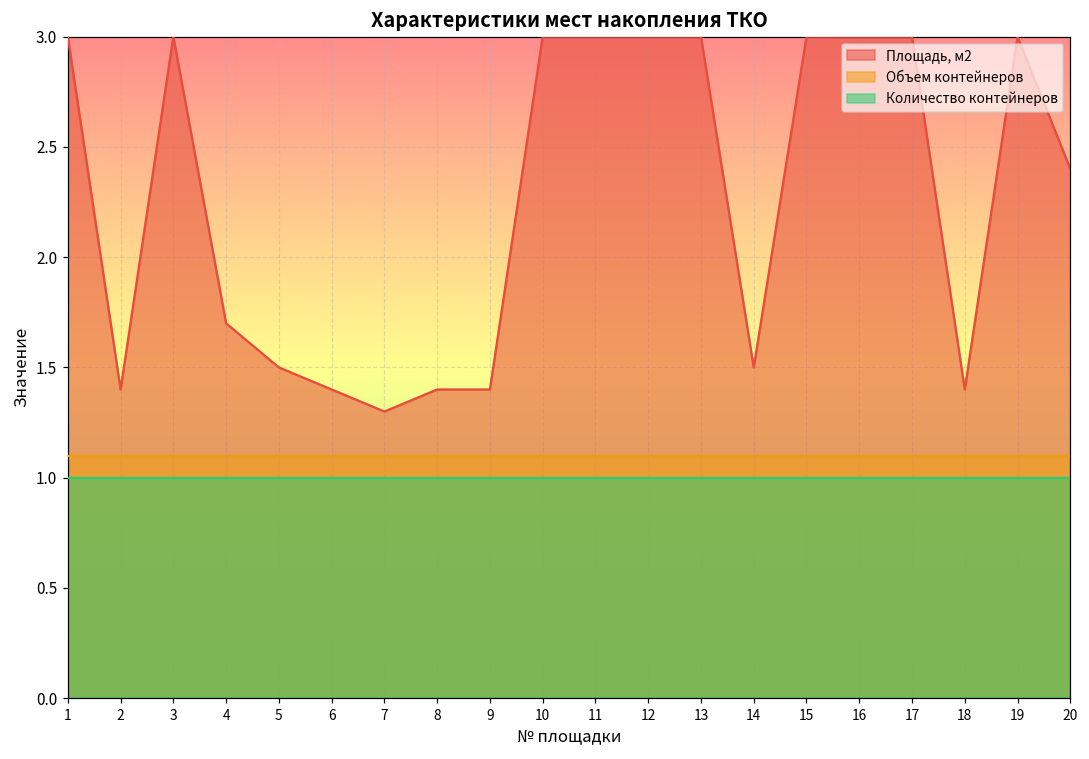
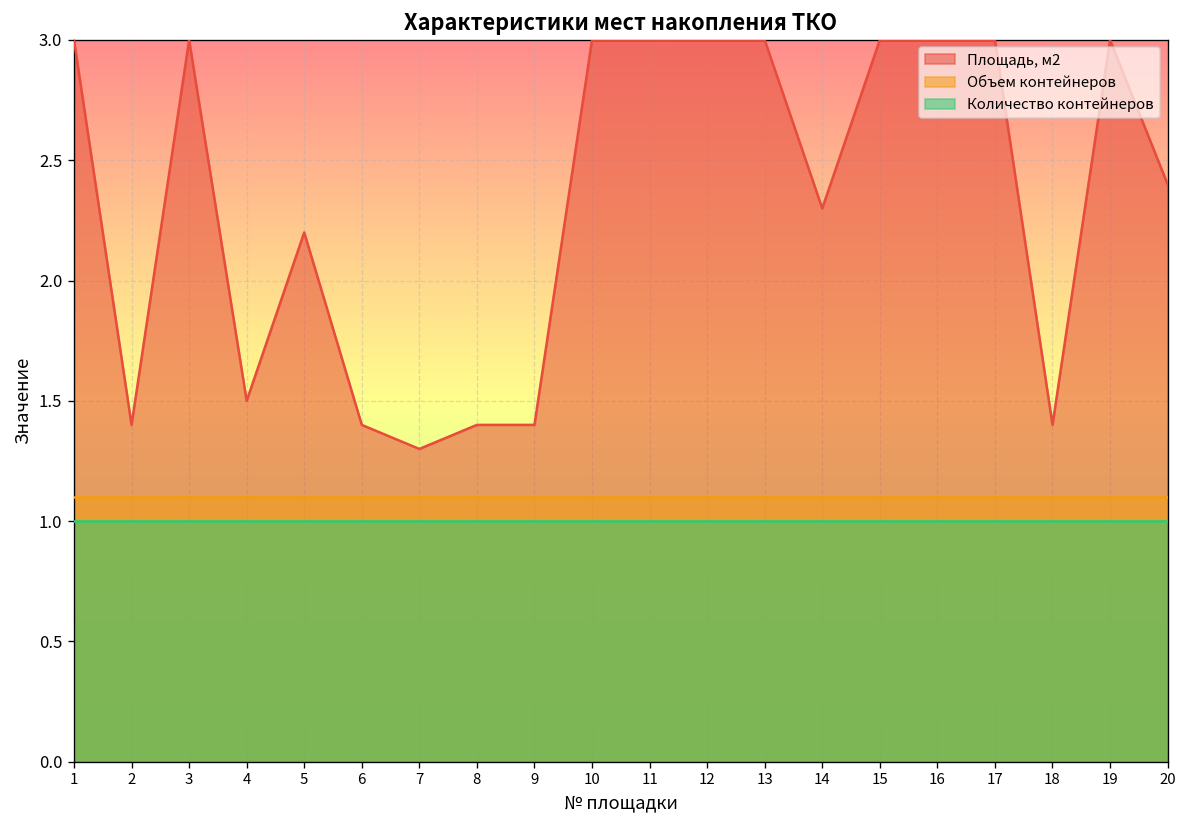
  {
    "Площадь, м2": {
      "1": 3.0,
      "2": 1.4,
      "3": 3.0,
-     "4": 1.7,
-     "5": 1.5,
+     "4": 1.5,
+     "5": 2.2,
      "6": 1.4,
      "7": 1.3,
      "8": 1.4,
      "9": 1.4,
      "10": 3.0,
      "11": 3.0,
      "12": 3.0,
      "13": 3.0,
-     "14": 1.5,
+     "14": 2.3,
      "15": 3.0,
      "16": 3.0,
      "17": 3.0,
      "18": 1.4,
      "19": 3.0,
      "20": 2.4
    },
    "Объем контейнеров": {
      "1": 1.1,
      "2": 1.1,
      "3": 1.1,
      "4": 1.1,
      "5": 1.1,
      "6": 1.1,
      "7": 1.1,
      "8": 1.1,
      "9": 1.1,
      "10": 1.1,
      "11": 1.1,
      "12": 1.1,
      "13": 1.1,
      "14": 1.1,
      "15": 1.1,
      "16": 1.1,
      "17": 1.1,
      "18": 1.1,
      "19": 1.1,
      "20": 1.1
    },
    "Количество контейнеров": {
      "1": 1.0,
      "2": 1.0,
      "3": 1.0,
      "4": 1.0,
      "5": 1.0,
      "6": 1.0,
      "7": 1.0,
      "8": 1.0,
      "9": 1.0,
      "10": 1.0,
      "11": 1.0,
      "12": 1.0,
      "13": 1.0,
      "14": 1.0,
      "15": 1.0,
      "16": 1.0,
      "17": 1.0,
      "18": 1.0,
      "19": 1.0,
      "20": 1.0
    }
  }
